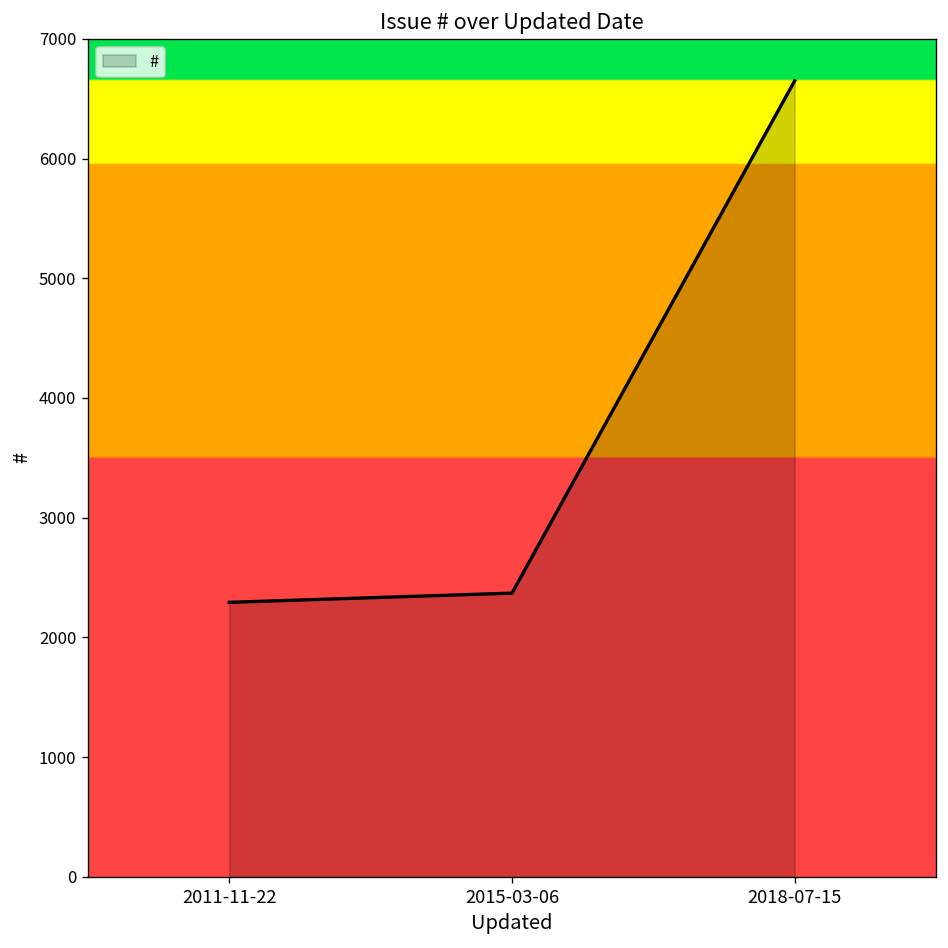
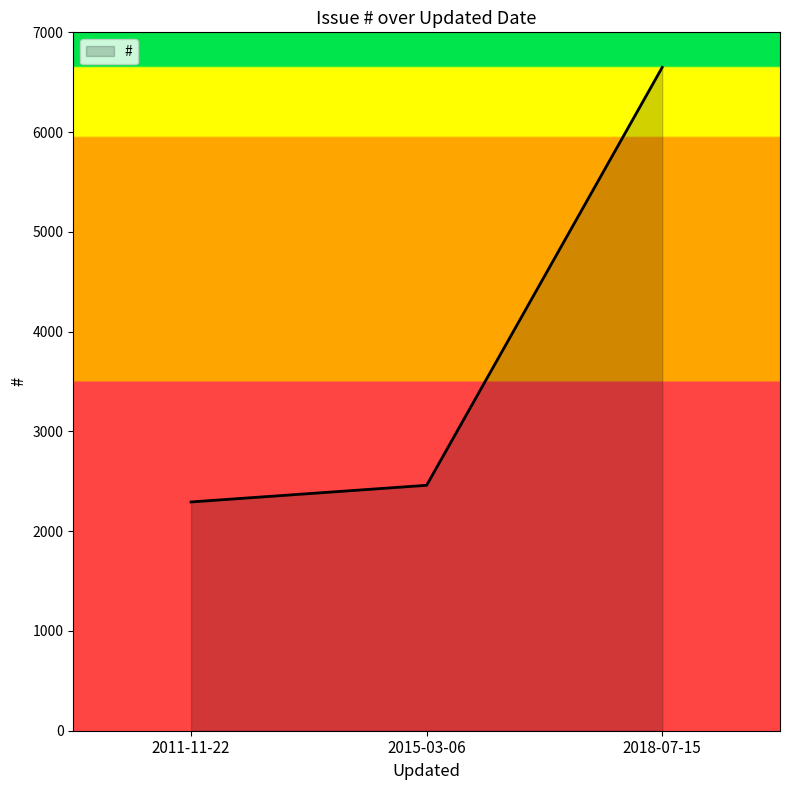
  {
    "2011-11-22": 2300,
-   "2015-03-06": 2400,
+   "2015-03-06": 2500,
    "2018-07-15": 6600
  }
